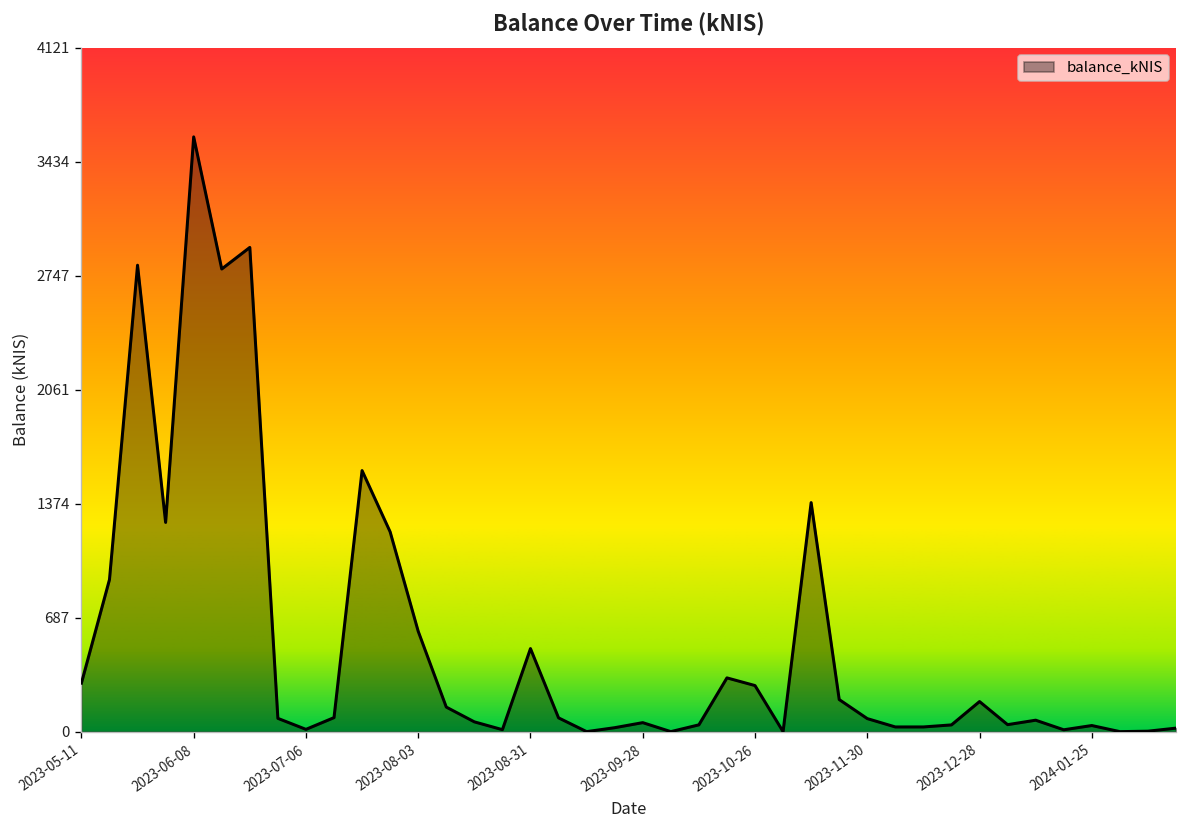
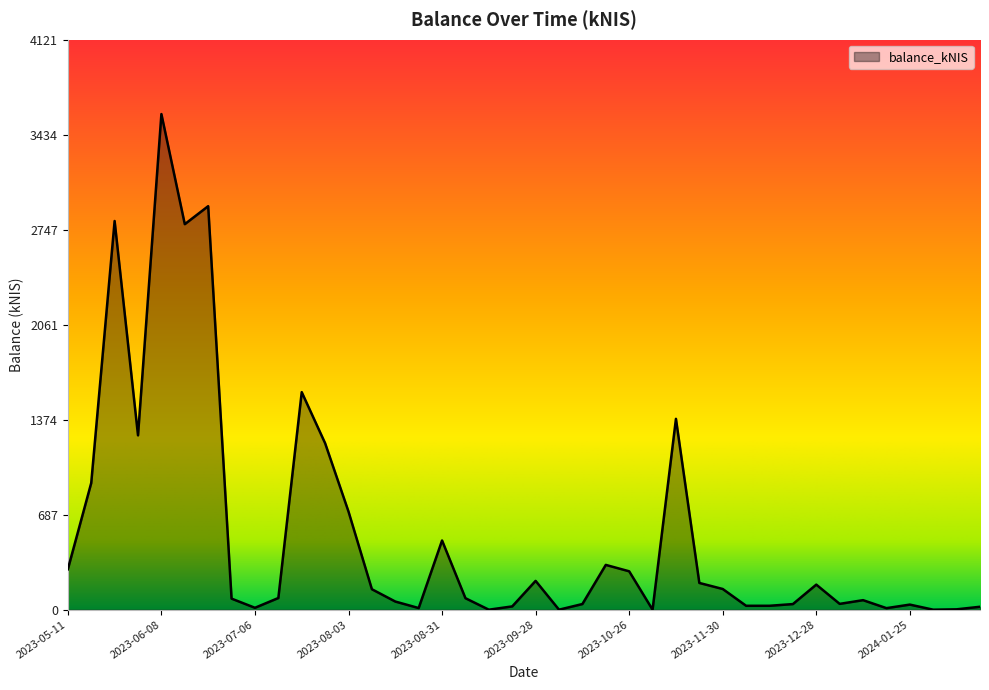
  {
    "2023-05-11": 290,
    "2023-06-08": 3580,
    "2023-07-06": 10,
-   "2023-08-03": 600,
+   "2023-08-03": 710,
    "2023-08-31": 500,
-   "2023-09-28": 50,
+   "2023-09-28": 210,
    "2023-10-26": 280,
-   "2023-11-30": 80,
+   "2023-11-30": 150,
    "2023-12-28": 180,
    "2024-01-25": 40
  }
